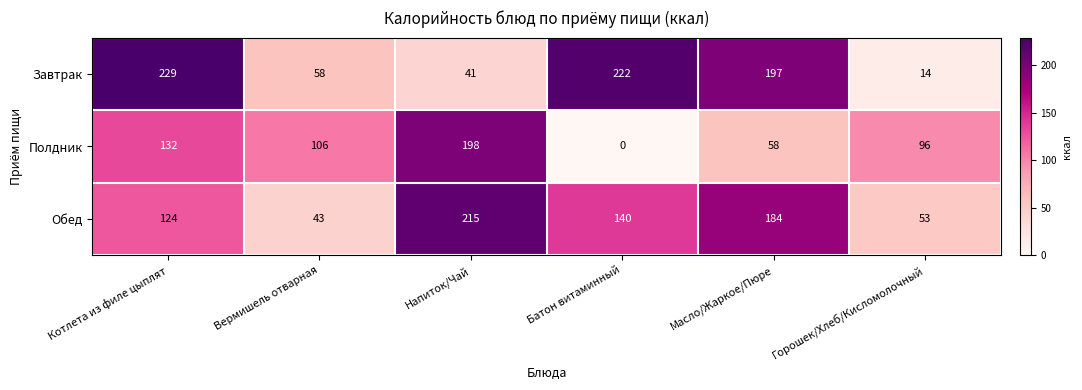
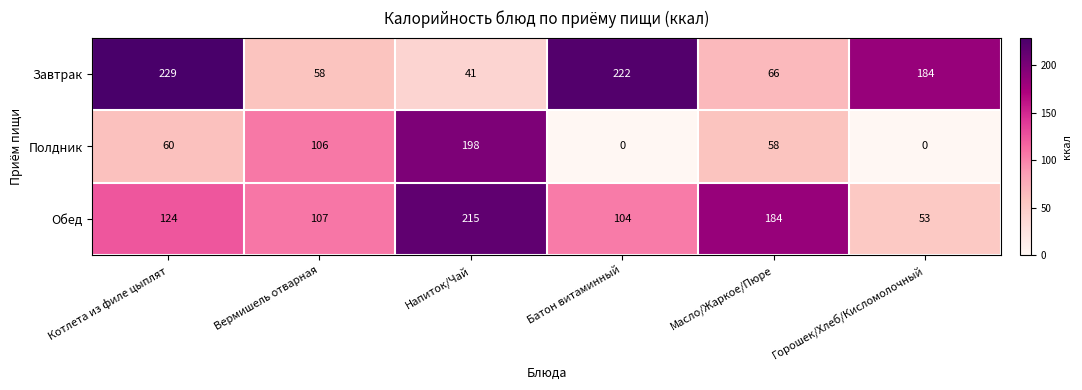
  {
    "Завтрак": {
      "Котлета из филе цыплят": 229,
      "Вермишель отварная": 58,
      "Напиток/Чай": 41,
      "Батон витаминный": 222,
-     "Масло/Жаркое/Пюре": 197,
-     "Горошек/Хлеб/Кисломолочный": 14
+     "Масло/Жаркое/Пюре": 66,
+     "Горошек/Хлеб/Кисломолочный": 184
    },
    "Полдник": {
-     "Котлета из филе цыплят": 132,
+     "Котлета из филе цыплят": 60,
      "Вермишель отварная": 106,
      "Напиток/Чай": 198,
      "Батон витаминный": 0,
      "Масло/Жаркое/Пюре": 58,
-     "Горошек/Хлеб/Кисломолочный": 96
+     "Горошек/Хлеб/Кисломолочный": 0
    },
    "Обед": {
      "Котлета из филе цыплят": 124,
-     "Вермишель отварная": 43,
+     "Вермишель отварная": 107,
      "Напиток/Чай": 215,
-     "Батон витаминный": 140,
+     "Батон витаминный": 104,
      "Масло/Жаркое/Пюре": 184,
      "Горошек/Хлеб/Кисломолочный": 53
    }
  }
